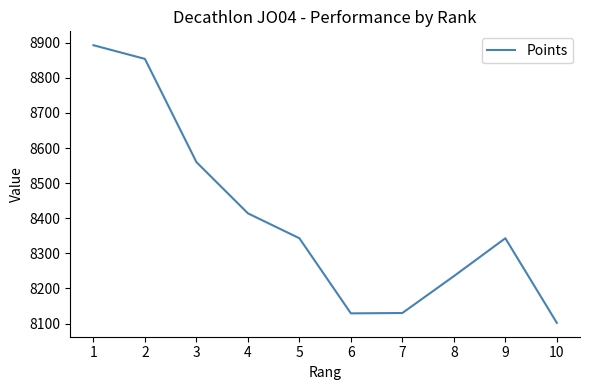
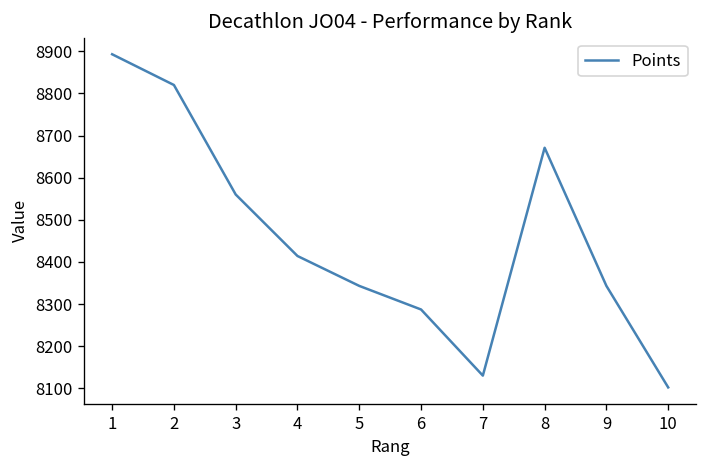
  {
    "1": 8890,
-   "2": 8850,
+   "2": 8820,
    "3": 8560,
    "4": 8410,
    "5": 8340,
-   "6": 8130,
+   "6": 8290,
    "7": 8130,
-   "8": 8240,
+   "8": 8670,
    "9": 8340,
    "10": 8100
  }
